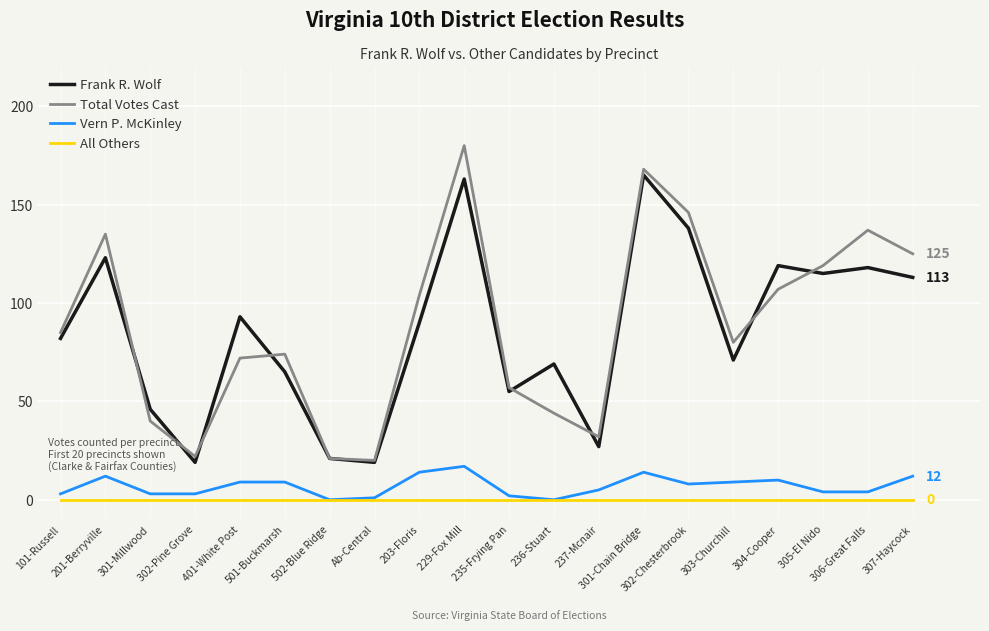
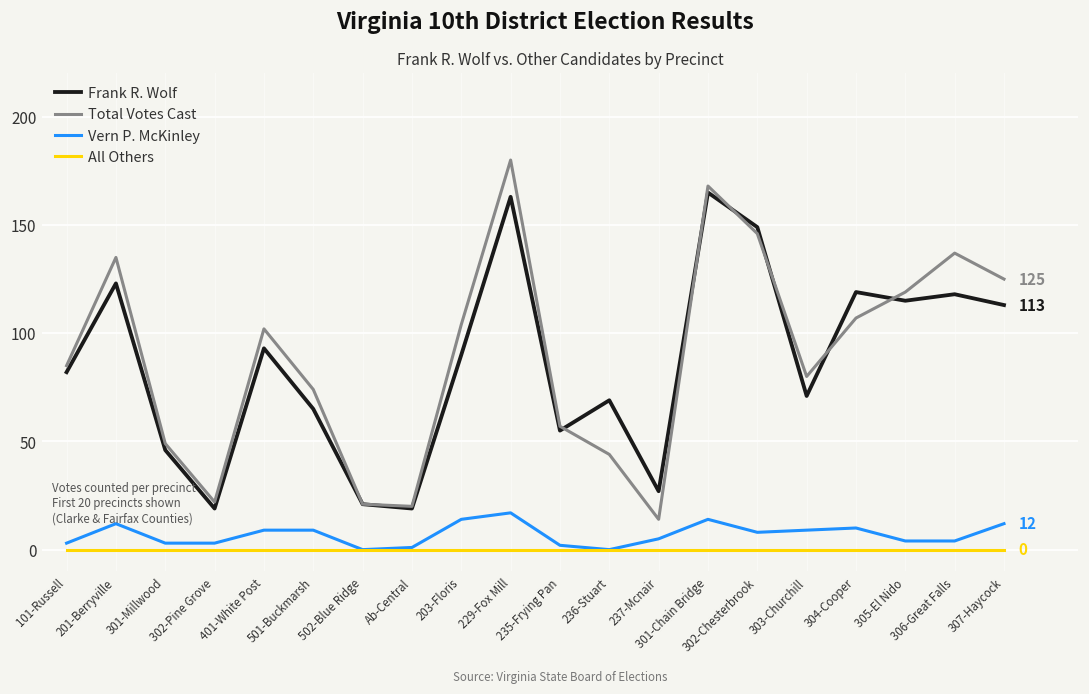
  {
    "Frank R. Wolf": {
      "101-Russell": 82,
      "201-Berryville": 123,
      "301-Millwood": 46,
      "302-Pine Grove": 19,
      "401-White Post": 93,
      "501-Buckmarsh": 65,
      "203-Floris": 90,
      "229-Fox Mill": 163,
      "235-Frying Pan": 55,
      "236-Stuart": 69,
      "237-Mcnair": 27,
      "301-Chain Bridge": 165,
-     "302-Chesterbrook": 138,
+     "302-Chesterbrook": 149,
      "303-Churchill": 71,
      "304-Cooper": 119,
      "305-El Nido": 115,
      "306-Great Falls": 118
    },
    "Total Votes Cast": {
      "101-Russell": 85,
      "201-Berryville": 135,
-     "301-Millwood": 40,
+     "301-Millwood": 49,
      "302-Pine Grove": 22,
-     "401-White Post": 72,
+     "401-White Post": 102,
      "501-Buckmarsh": 74,
      "203-Floris": 104,
      "229-Fox Mill": 180,
      "235-Frying Pan": 57,
      "236-Stuart": 44,
-     "237-Mcnair": 32,
+     "237-Mcnair": 14,
      "301-Chain Bridge": 168,
      "302-Chesterbrook": 146,
      "303-Churchill": 80,
      "304-Cooper": 107,
      "305-El Nido": 119,
      "306-Great Falls": 137
    },
    "Vern P. McKinley": {
      "307-Haycock": 12
    },
    "All Others": {
      "307-Haycock": 0
    }
  }
